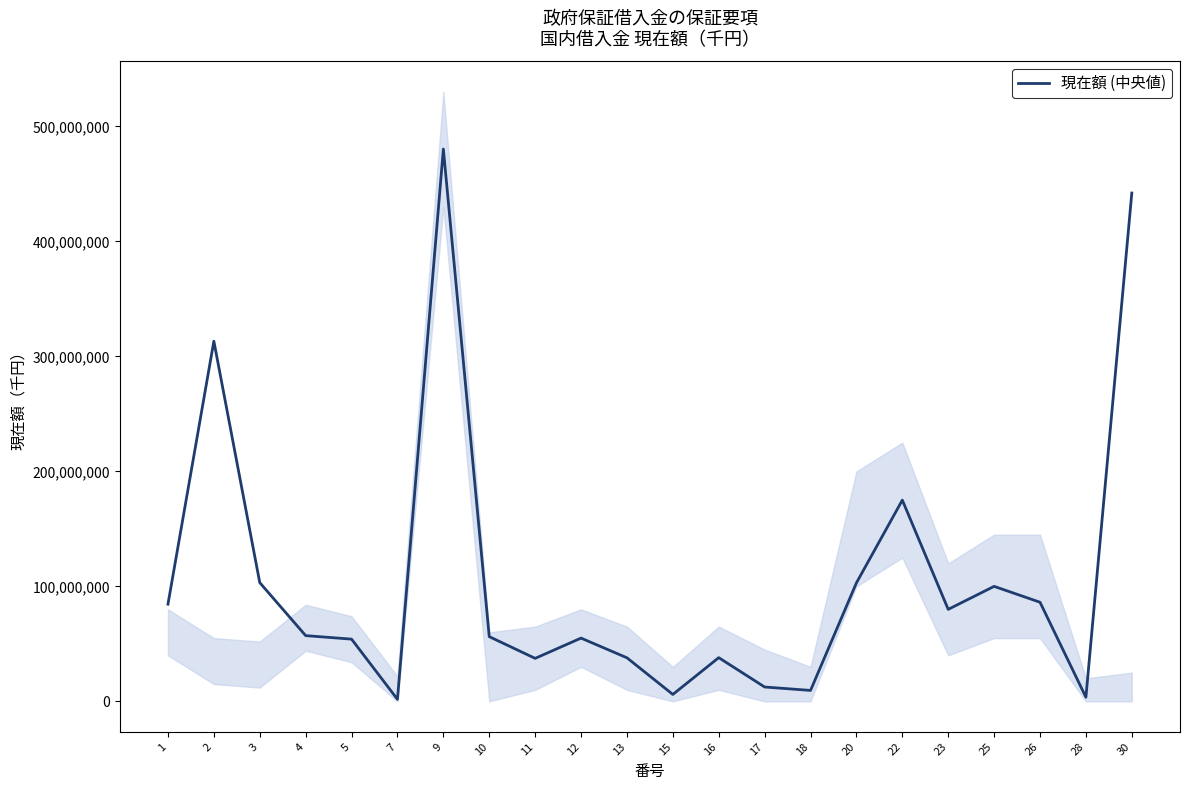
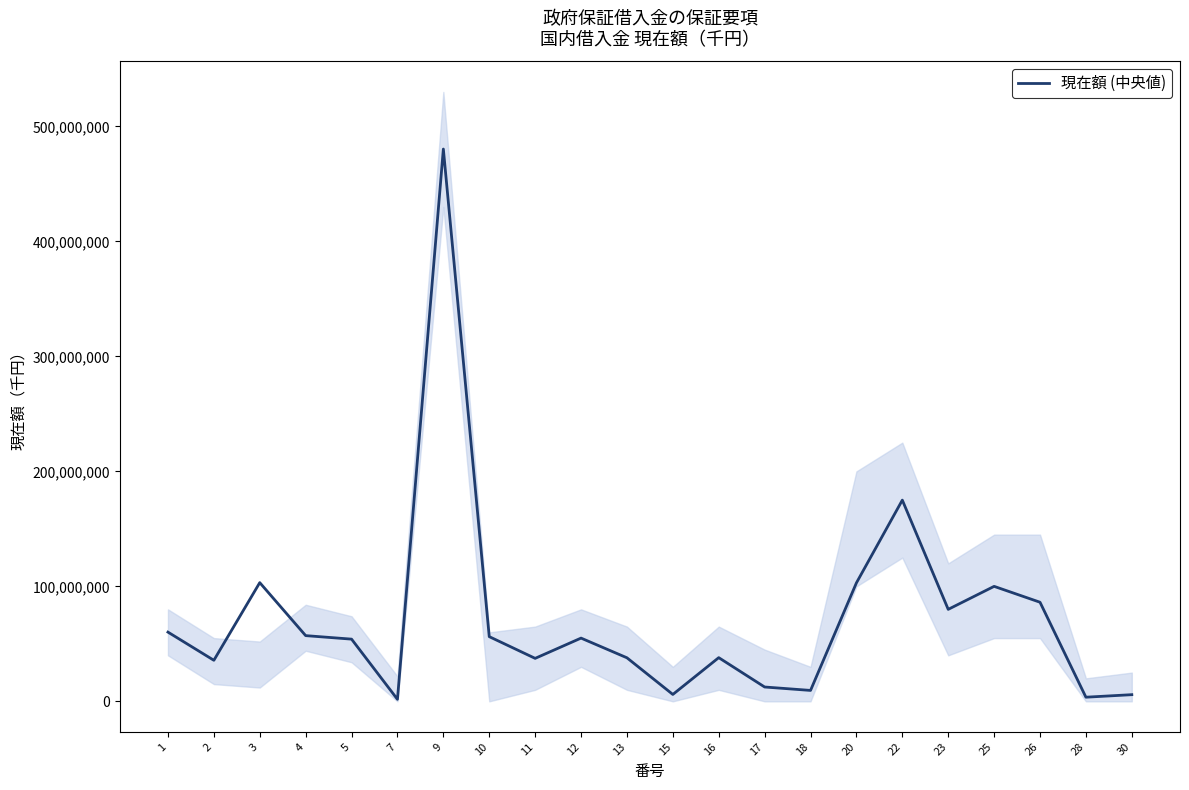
  {
    "現在額 (中央値)": {
-     "1": "85,000,000",
-     "2": "313,000,000",
+     "1": "60,000,000",
+     "2": "36,000,000",
      "3": "103,000,000",
      "4": "57,000,000",
      "5": "54,000,000",
      "7": "2,000,000",
      "9": "480,000,000",
      "10": "56,000,000",
      "11": "37,000,000",
      "12": "55,000,000",
      "13": "38,000,000",
      "15": "6,000,000",
      "16": "38,000,000",
      "17": "12,000,000",
      "18": "10,000,000",
      "20": "103,000,000",
      "22": "175,000,000",
      "23": "80,000,000",
      "25": "100,000,000",
      "26": "86,000,000",
      "28": "4,000,000",
-     "30": "442,000,000"
+     "30": "6,000,000"
    }
  }
